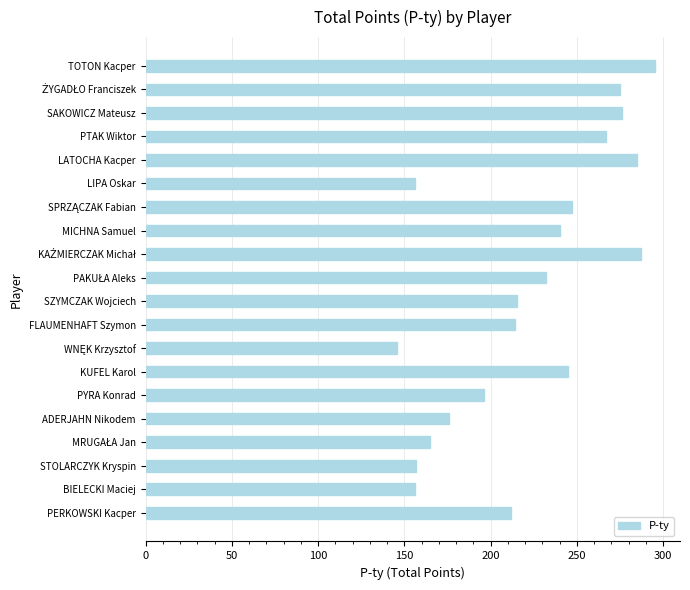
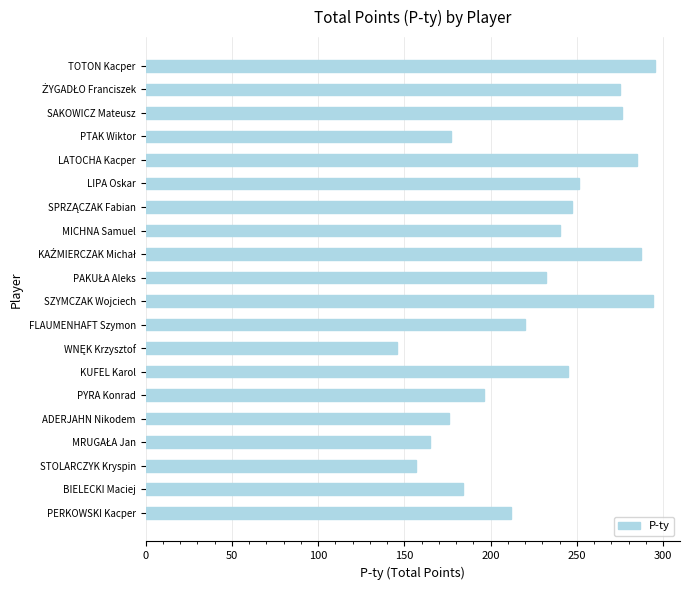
  {
    "TOTON Kacper": 295,
    "ŻYGADŁO Franciszek": 275,
    "SAKOWICZ Mateusz": 276,
-   "PTAK Wiktor": 267,
+   "PTAK Wiktor": 177,
    "LATOCHA Kacper": 285,
-   "LIPA Oskar": 156,
+   "LIPA Oskar": 251,
    "SPRZĄCZAK Fabian": 247,
    "MICHNA Samuel": 240,
    "KAŹMIERCZAK Michał": 287,
    "PAKUŁA Aleks": 232,
-   "SZYMCZAK Wojciech": 215,
-   "FLAUMENHAFT Szymon": 214,
+   "SZYMCZAK Wojciech": 294,
+   "FLAUMENHAFT Szymon": 220,
    "WNĘK Krzysztof": 146,
    "KUFEL Karol": 245,
    "PYRA Konrad": 196,
    "ADERJAHN Nikodem": 176,
    "MRUGAŁA Jan": 165,
    "STOLARCZYK Kryspin": 157,
-   "BIELECKI Maciej": 156,
+   "BIELECKI Maciej": 184,
    "PERKOWSKI Kacper": 212
  }
